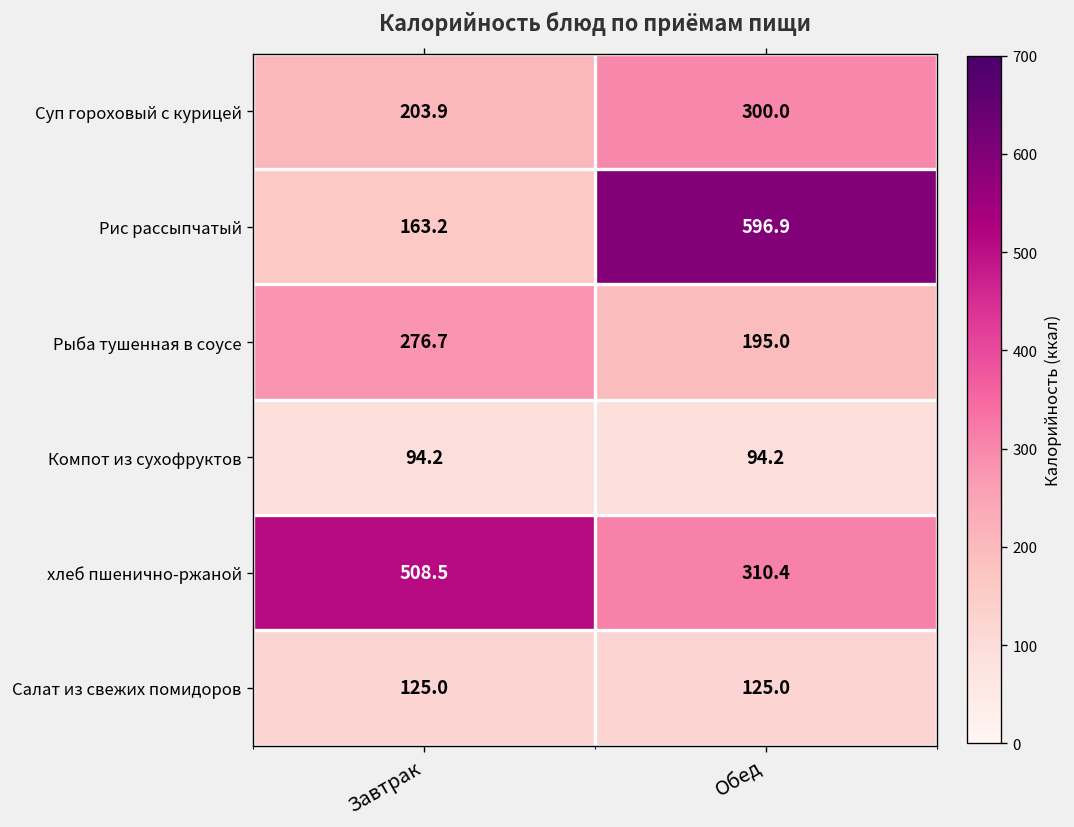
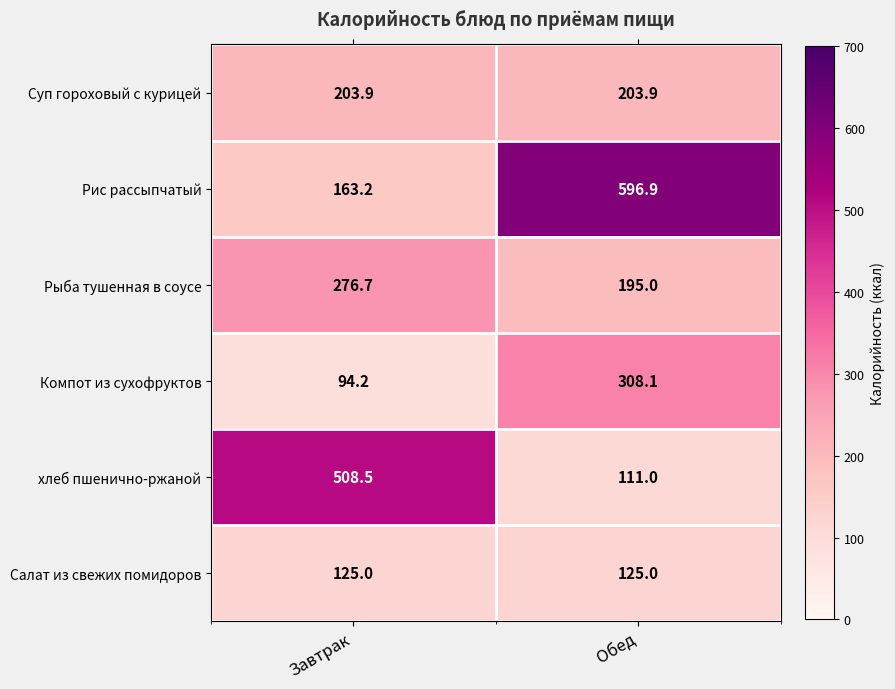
  {
    "Суп гороховый с курицей": {
      "Завтрак": 203.9,
-     "Обед": 300.0
+     "Обед": 203.9
    },
    "Рис рассыпчатый": {
      "Завтрак": 163.2,
      "Обед": 596.9
    },
    "Рыба тушенная в соусе": {
      "Завтрак": 276.7,
      "Обед": 195.0
    },
    "Компот из сухофруктов": {
      "Завтрак": 94.2,
-     "Обед": 94.2
+     "Обед": 308.1
    },
    "хлеб пшенично-ржаной": {
      "Завтрак": 508.5,
-     "Обед": 310.4
+     "Обед": 111.0
    },
    "Салат из свежих помидоров": {
      "Завтрак": 125.0,
      "Обед": 125.0
    }
  }
